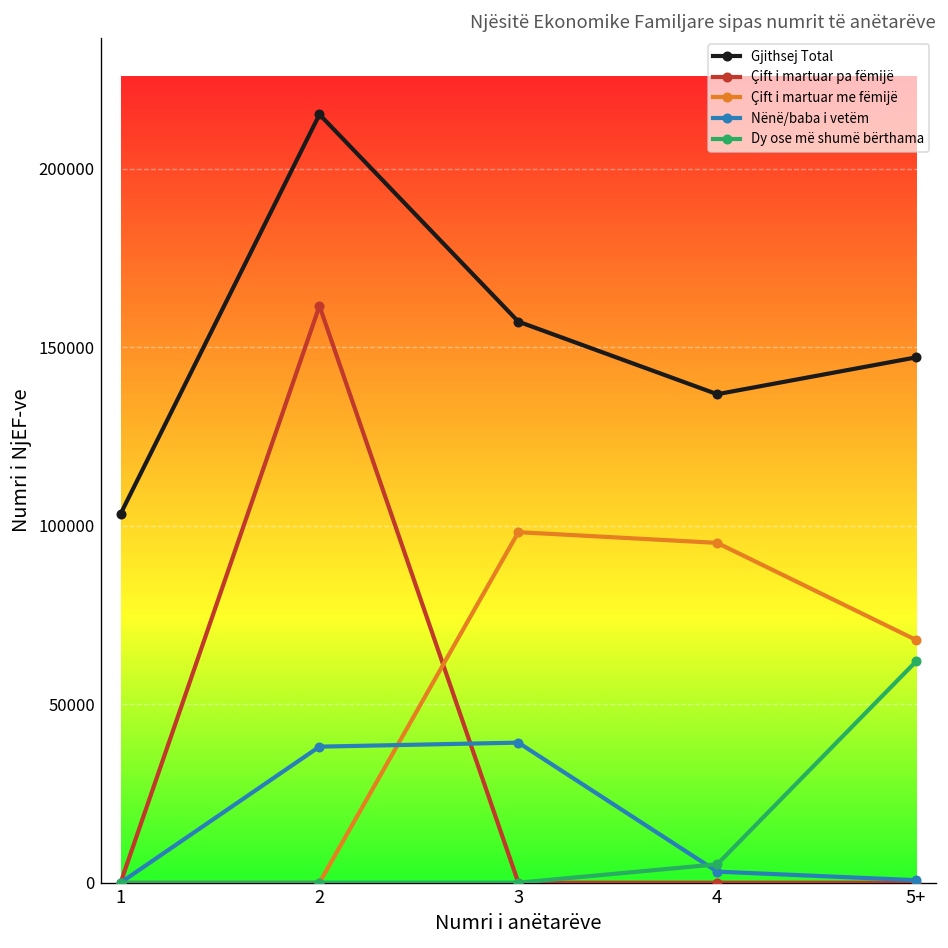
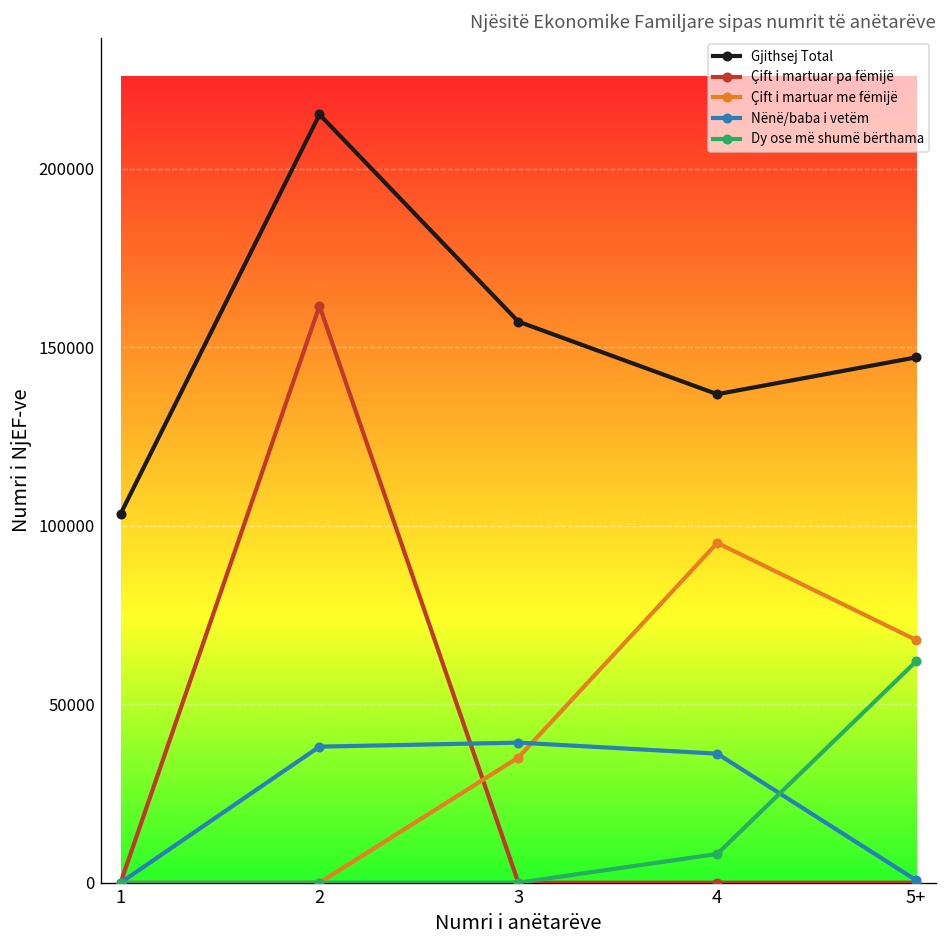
  {
    "Gjithsej Total": {
      "1": 103000,
      "2": 215000,
      "3": 157000,
      "4": 137000,
      "5+": 147000
    },
    "Çift i martuar pa fëmijë": {
      "2": 162000,
      "4": 0
    },
    "Çift i martuar me fëmijë": {
-     "3": 98000,
+     "3": 35000,
      "4": 95000,
      "5+": 68000
    },
    "Nënë/baba i vetëm": {
      "2": 38000,
      "3": 39000,
-     "4": 3000
+     "4": 36000
    },
    "Dy ose më shumë bërthama": {
-     "4": 5000,
+     "4": 8000,
      "5+": 62000
    }
  }
